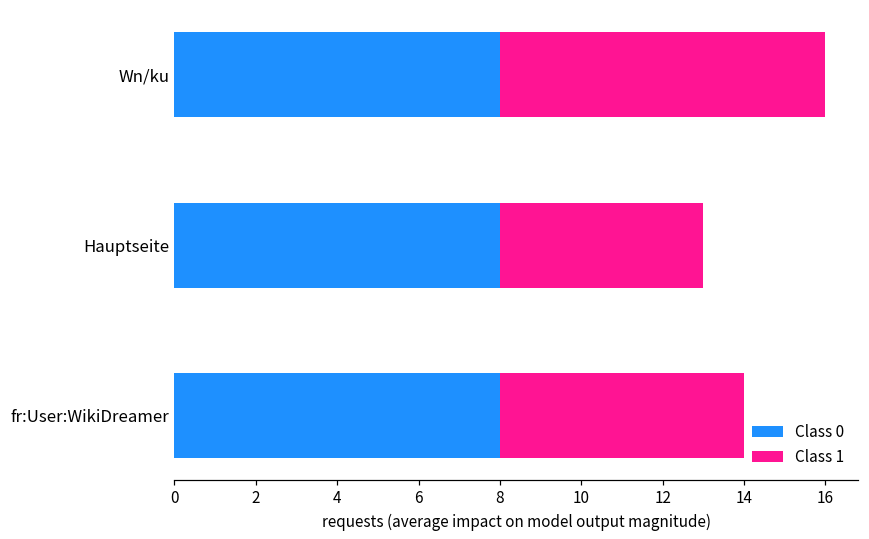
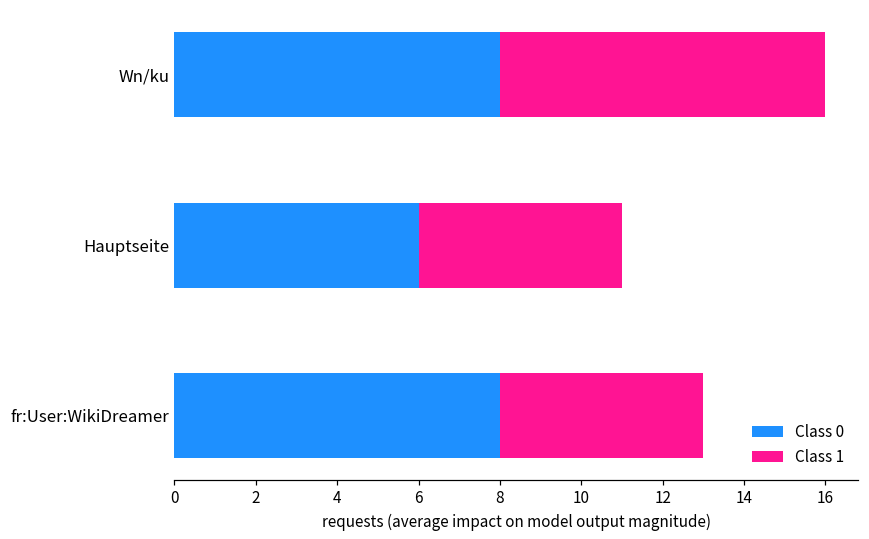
  {
    "Class 0": {
      "Wn/ku": 8,
-     "Hauptseite": 8,
+     "Hauptseite": 6,
      "fr:User:WikiDreamer": 8
    },
    "Class 1": {
      "Wn/ku": 8,
      "Hauptseite": 5,
-     "fr:User:WikiDreamer": 6
+     "fr:User:WikiDreamer": 5
    }
  }
